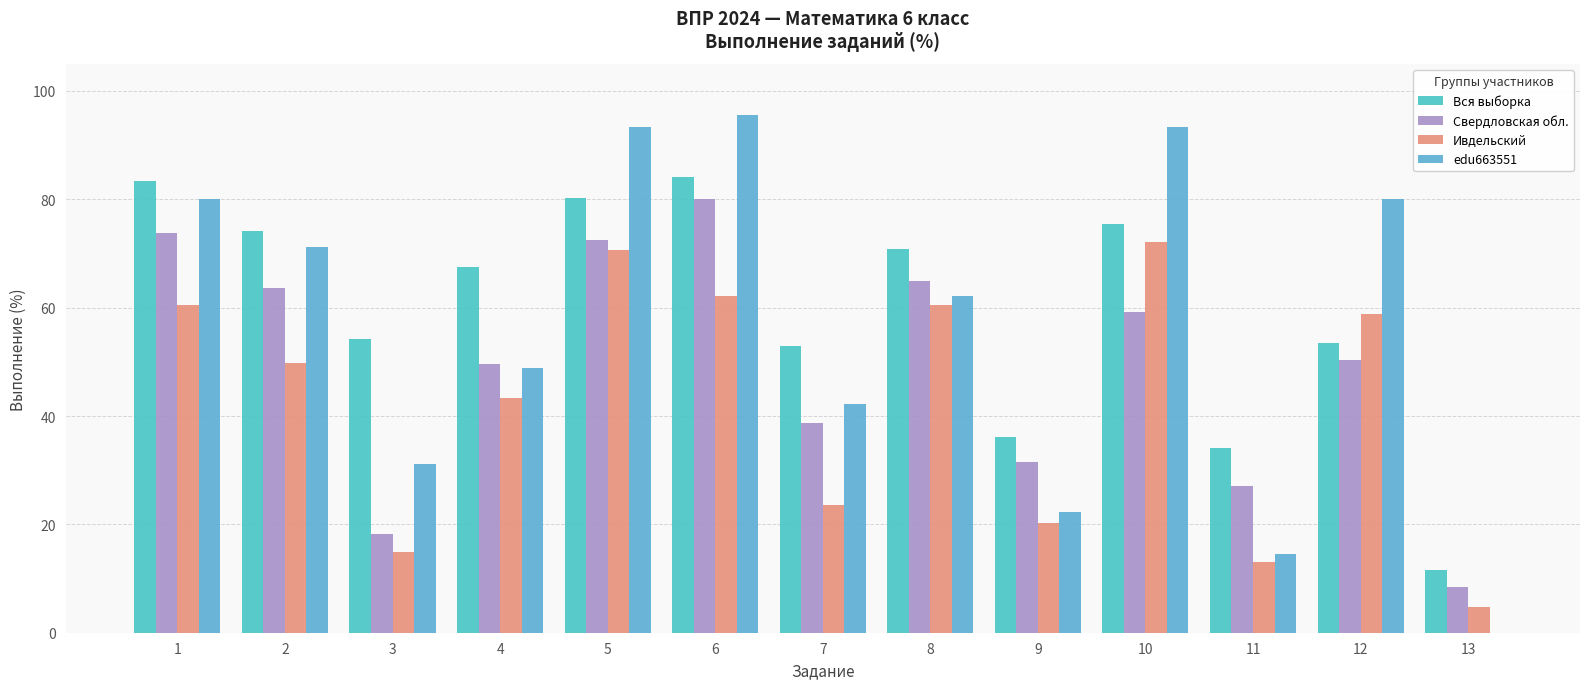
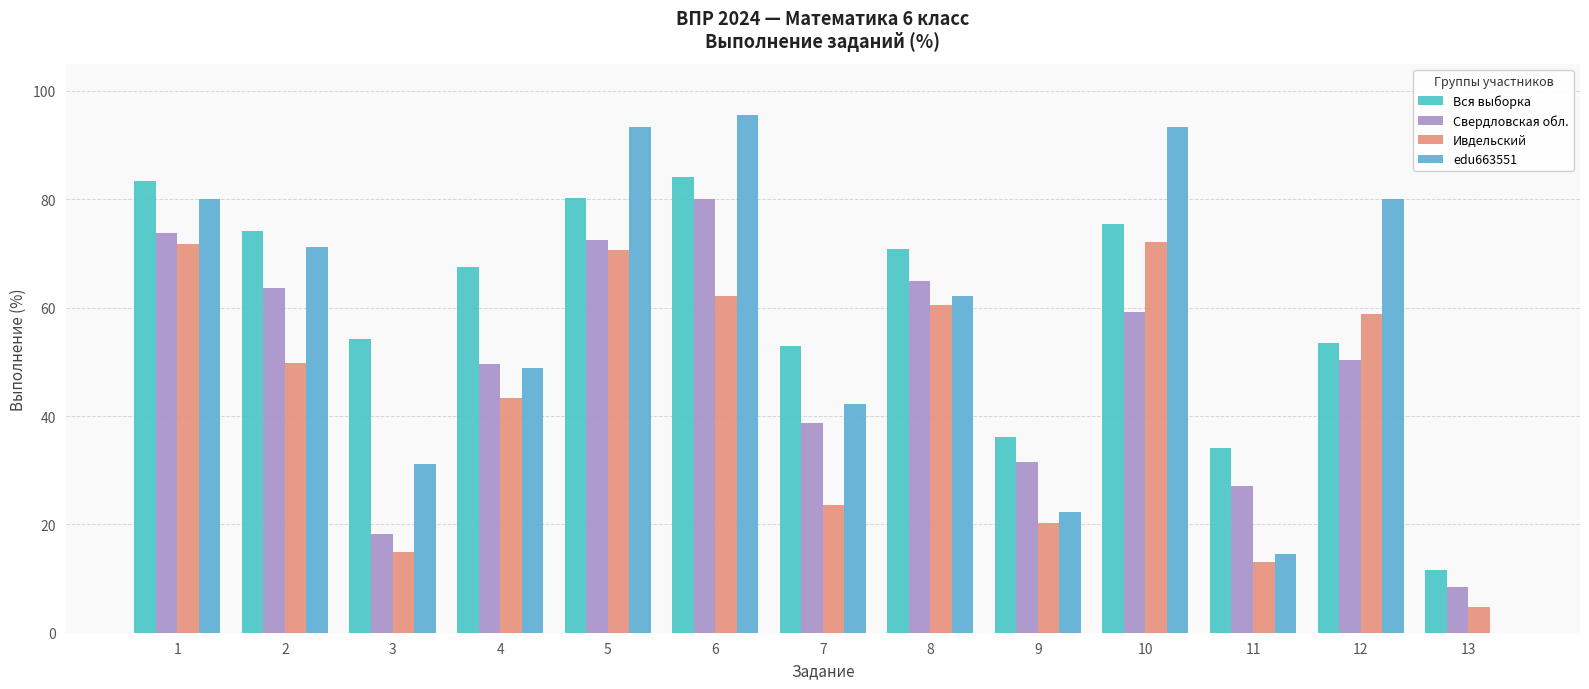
  {
    "Свердловская обл.": {
      "1": 74,
      "2": 64,
      "3": 18,
      "4": 50,
      "5": 73,
      "6": 80,
      "7": 39,
      "8": 65,
      "9": 32,
      "10": 59,
      "11": 27,
      "12": 50,
      "13": 8
    },
    "Ивдельский": {
-     "1": 60,
+     "1": 72,
      "2": 50,
      "3": 15,
      "4": 43,
      "5": 71,
      "6": 62,
      "7": 24,
      "8": 60,
      "9": 20,
      "10": 72,
      "11": 13,
      "12": 59,
      "13": 5
    }
  }
